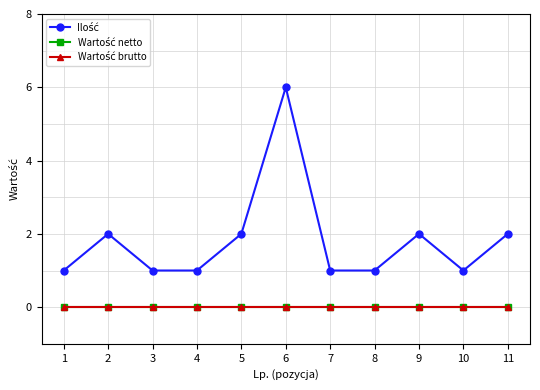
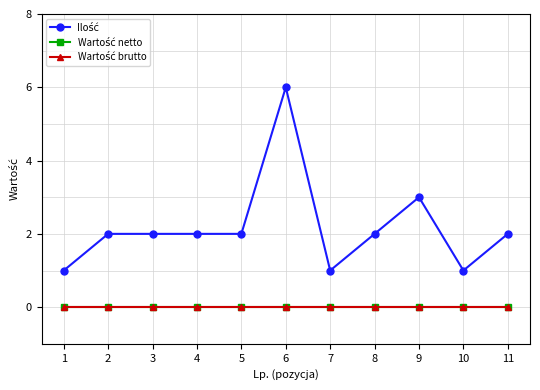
  {
    "Ilość": {
      "1": 1,
      "2": 2,
-     "3": 1,
-     "4": 1,
+     "3": 2,
+     "4": 2,
      "5": 2,
      "6": 6,
      "7": 1,
-     "8": 1,
-     "9": 2,
+     "8": 2,
+     "9": 3,
      "10": 1,
      "11": 2
    },
    "Wartość brutto": {
      "1": 0,
      "2": 0,
      "3": 0,
      "4": 0,
      "5": 0,
      "6": 0,
      "7": 0,
      "8": 0,
      "9": 0,
      "10": 0,
      "11": 0
    }
  }
